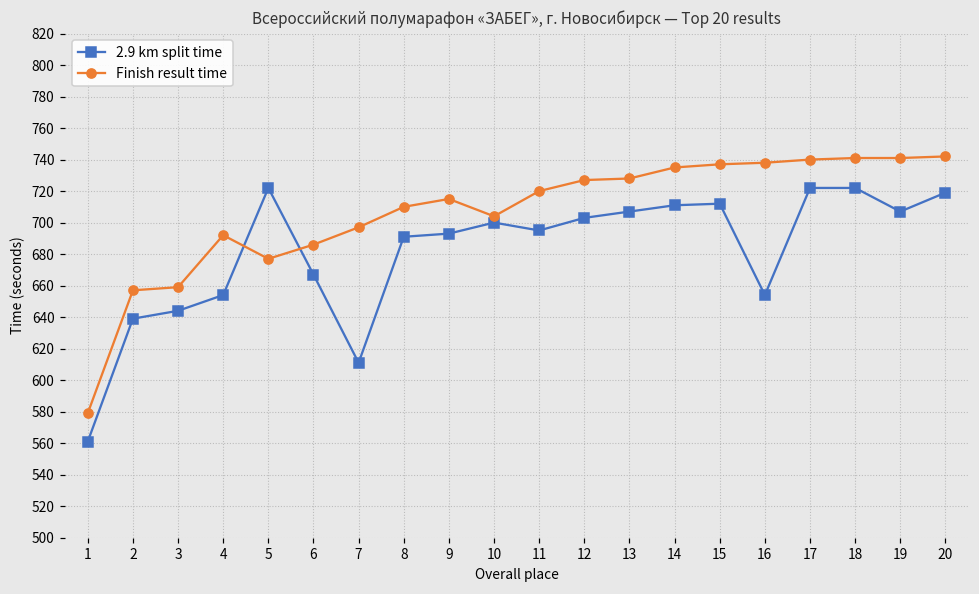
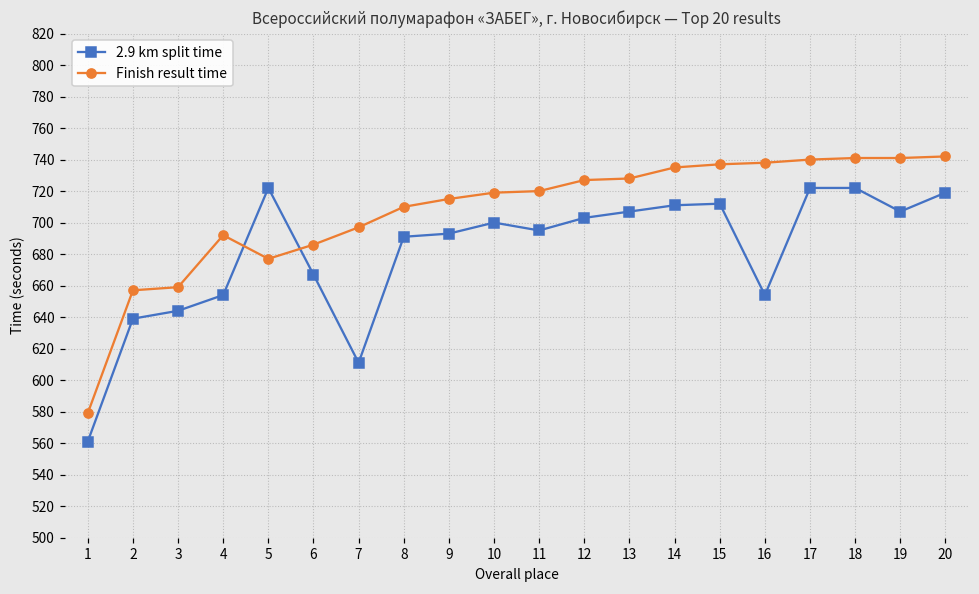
  {
    "2.9 km split time": {
      "1": 561,
      "2": 639,
      "3": 644,
      "4": 654,
      "5": 722,
      "6": 667,
      "7": 611,
      "8": 691,
      "9": 693,
      "10": 700,
      "11": 695,
      "12": 703,
      "13": 707,
      "14": 711,
      "15": 712,
      "16": 654,
      "17": 722,
      "18": 722,
      "19": 707,
      "20": 719
    },
    "Finish result time": {
      "1": 579,
      "2": 657,
      "3": 659,
      "4": 692,
      "5": 677,
      "6": 686,
      "7": 697,
      "8": 710,
      "9": 715,
-     "10": 704,
+     "10": 719,
      "11": 720,
      "12": 727,
      "13": 728,
      "14": 735,
      "15": 737,
      "16": 738,
      "17": 740,
      "18": 741,
      "19": 741,
      "20": 742
    }
  }
